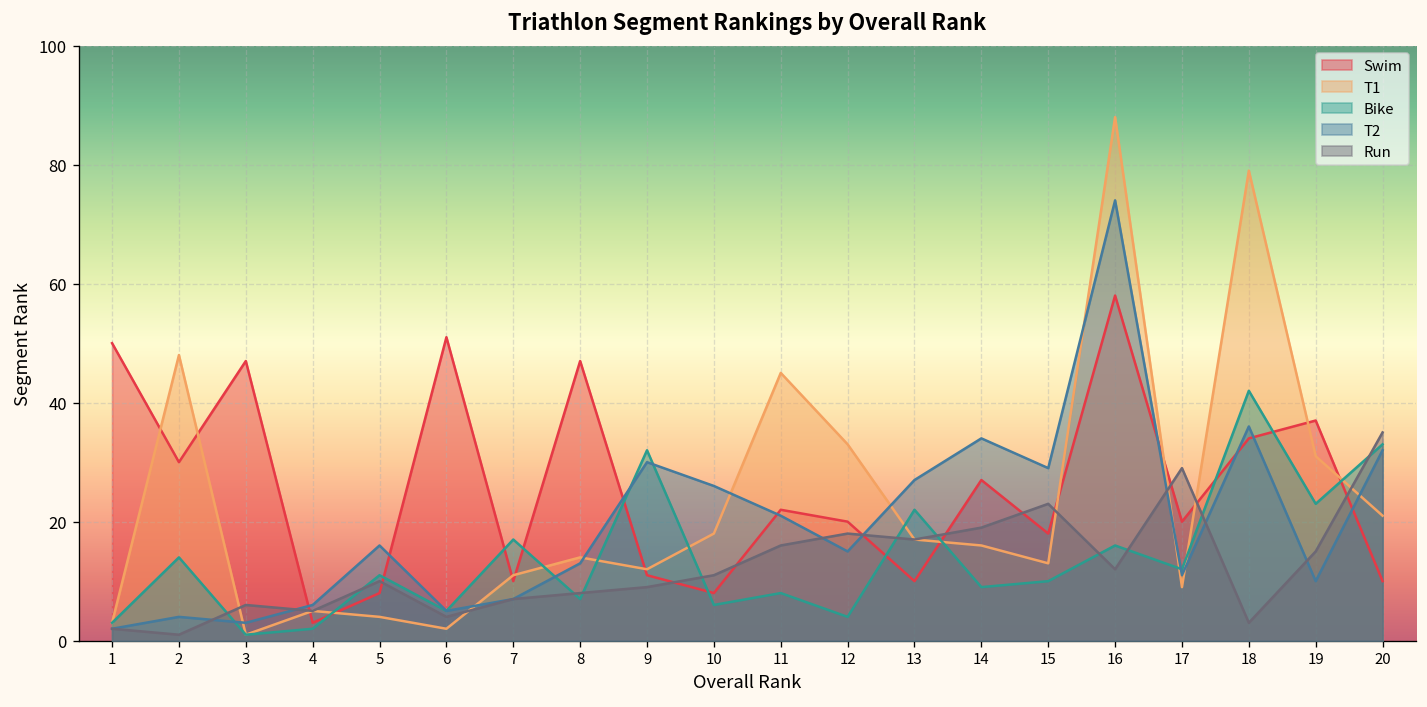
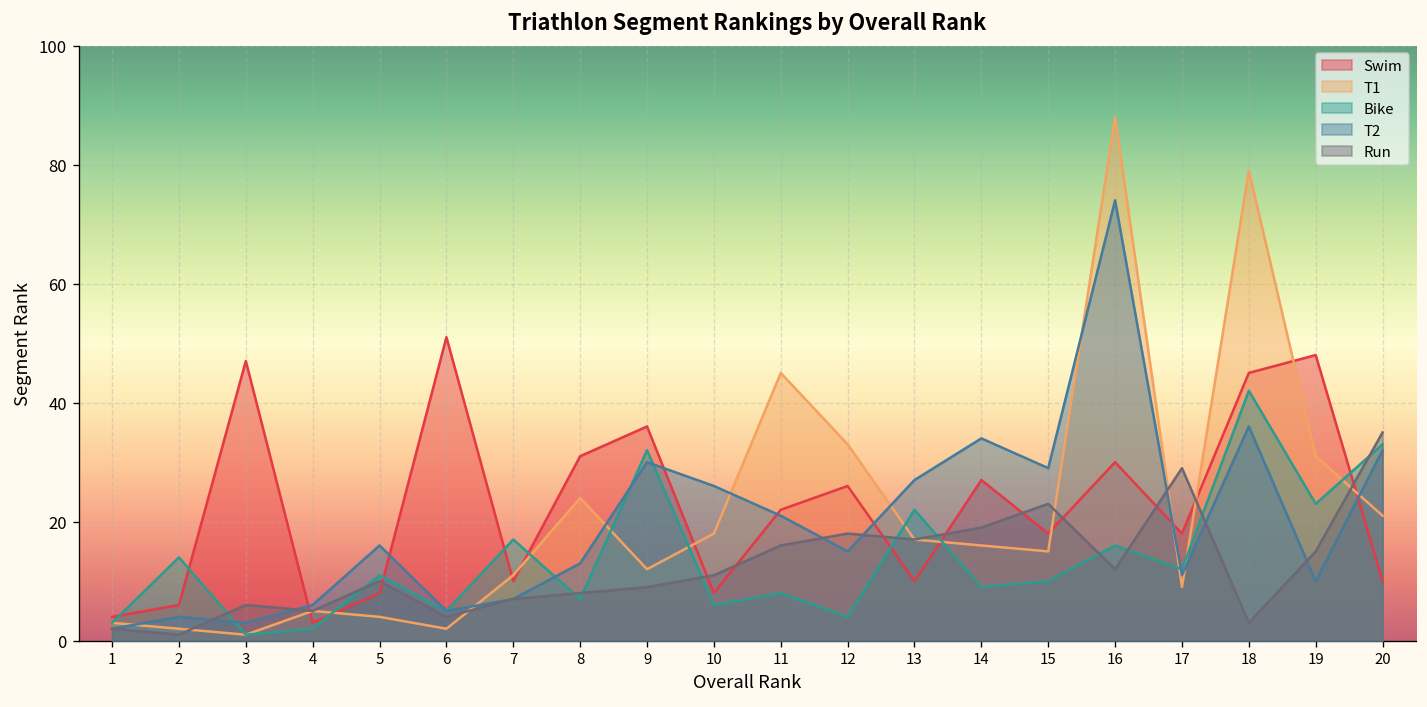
  {
    "Swim": {
-     "1": 50,
-     "2": 30,
+     "1": 4,
+     "2": 6,
      "3": 47,
      "4": 3,
      "5": 8,
      "6": 51,
      "7": 10,
-     "8": 47,
-     "9": 11,
+     "8": 31,
+     "9": 36,
      "10": 8,
      "11": 22,
-     "12": 20,
+     "12": 26,
      "13": 10,
      "14": 27,
      "15": 18,
-     "16": 58,
-     "17": 20,
-     "18": 34,
-     "19": 37,
+     "16": 30,
+     "17": 18,
+     "18": 45,
+     "19": 48,
      "20": 10
    },
    "T1": {
-     "2": 48,
+     "2": 2,
      "5": 4,
      "6": 2,
      "7": 11,
-     "8": 14,
+     "8": 24,
      "9": 12,
      "10": 18,
      "11": 45,
      "12": 33,
      "14": 16,
-     "15": 13,
+     "15": 15,
      "16": 88,
      "17": 9,
      "18": 79,
      "19": 31,
      "20": 21
    }
  }
